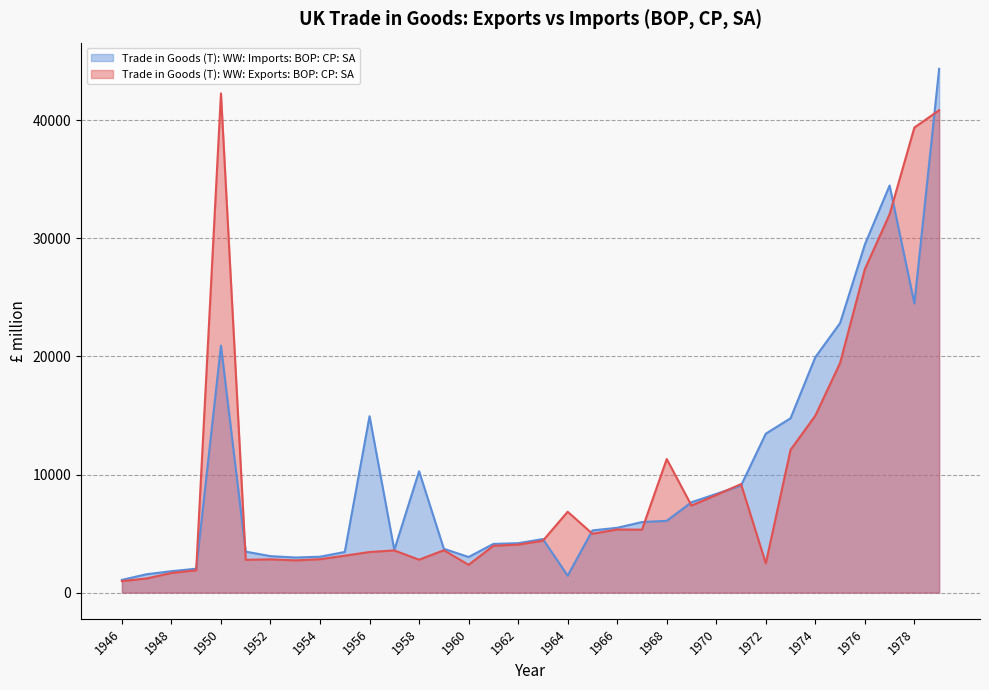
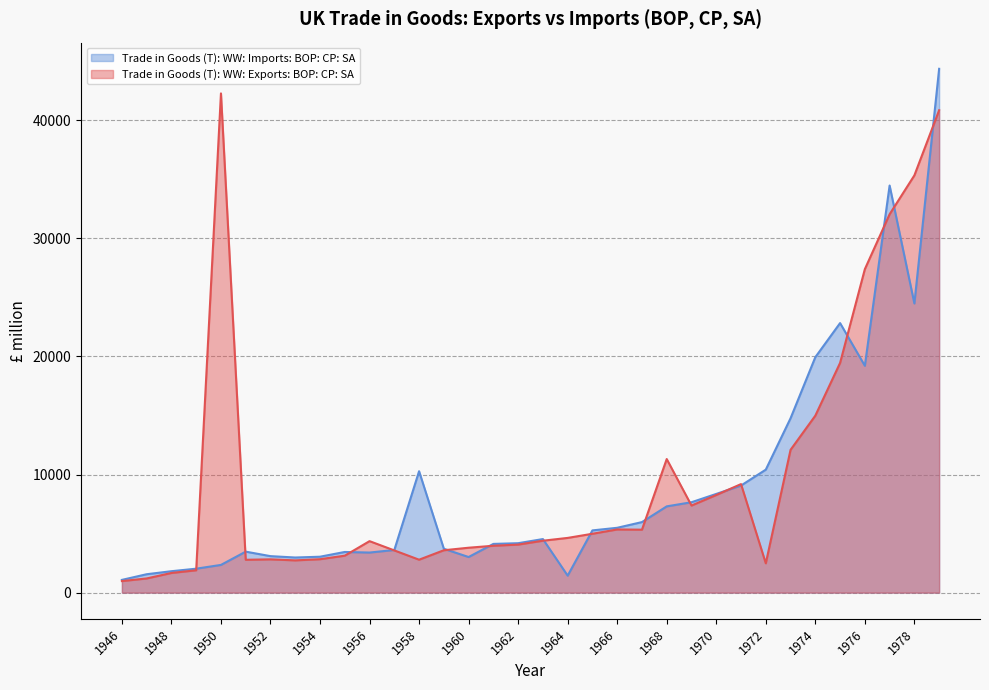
  {
    "Trade in Goods (T): WW: Imports: BOP: CP: SA": {
-     "1950": 20900,
+     "1950": 2300,
      "1952": 3100,
-     "1956": 14900,
+     "1956": 3400,
      "1958": 10300,
      "1960": 3000,
      "1964": 1400,
-     "1968": 6100,
-     "1972": 13500,
+     "1968": 7300,
+     "1972": 10400,
      "1974": 19900,
-     "1976": 29500,
+     "1976": 19200,
      "1978": 24500
    },
    "Trade in Goods (T): WW: Exports: BOP: CP: SA": {
      "1950": 42300,
      "1952": 2800,
-     "1956": 3400,
+     "1956": 4400,
      "1958": 2800,
-     "1960": 2400,
-     "1964": 6900,
+     "1960": 3800,
+     "1964": 4600,
      "1968": 11300,
      "1972": 2500,
      "1974": 15000,
      "1976": 27400,
-     "1978": 39400
+     "1978": 35300
    }
  }
